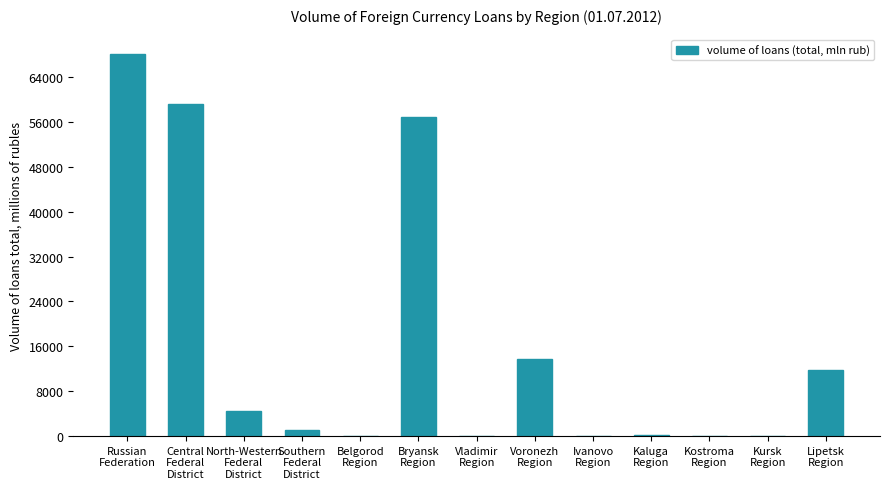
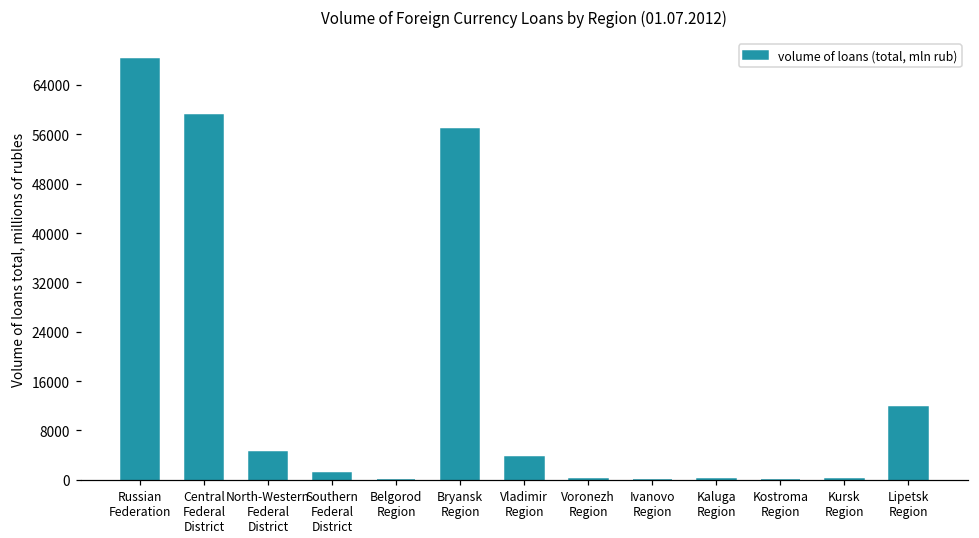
  {
    "Russian Federation": 68000,
    "Central Federal District": 59000,
    "North-Western Federal District": 4000,
    "Southern Federal District": 1000,
    "Bryansk Region": 57000,
-   "Vladimir Region": 0,
-   "Voronezh Region": 14000,
+   "Vladimir Region": 4000,
+   "Voronezh Region": 0,
    "Lipetsk Region": 12000
  }
